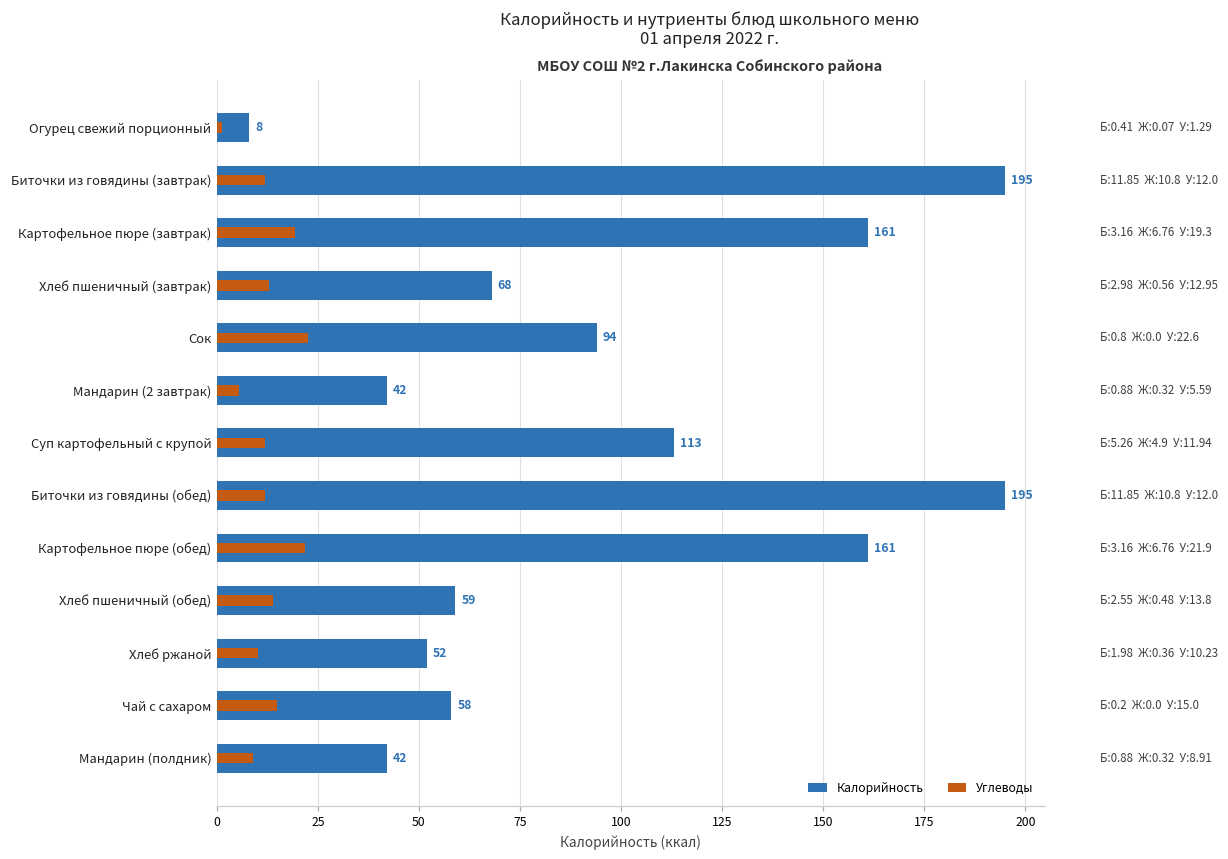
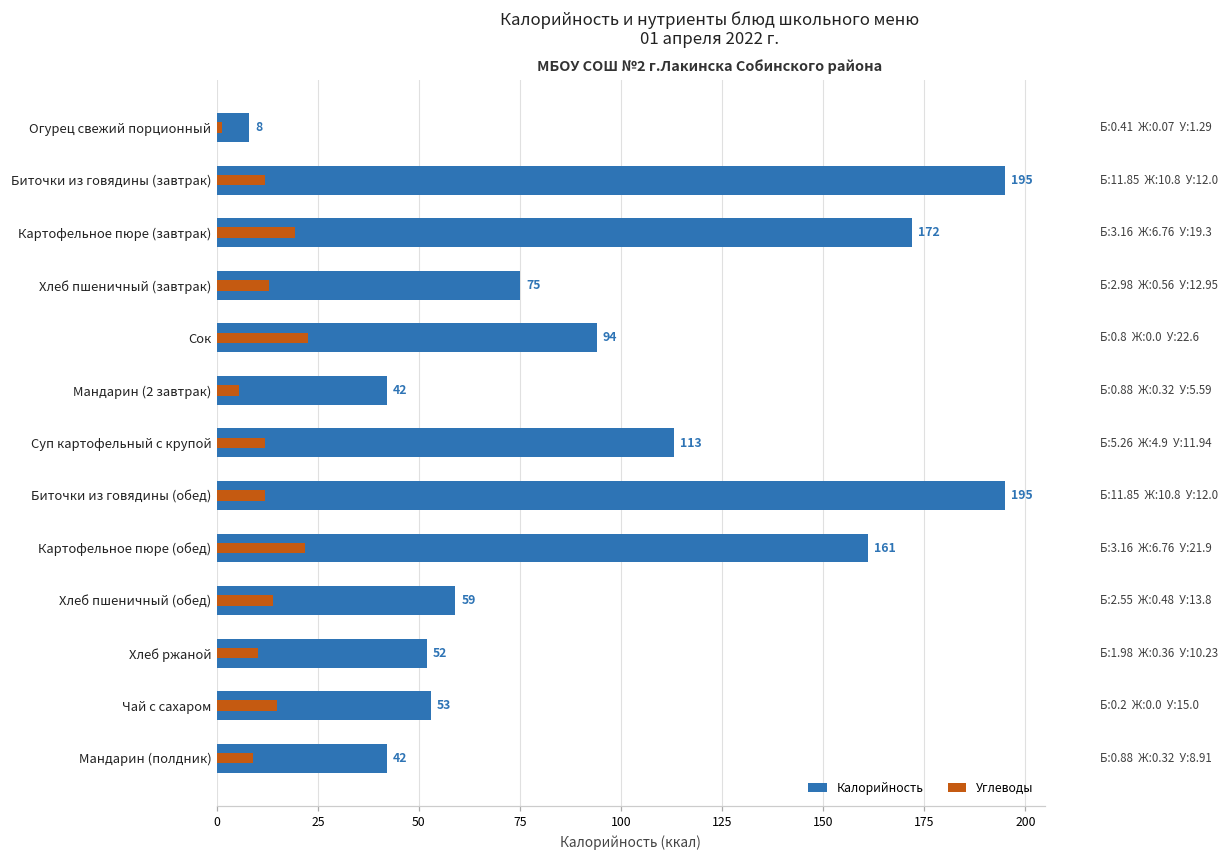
  {
    "Калорийность": {
      "Огурец свежий порционный": 8,
      "Биточки из говядины (завтрак)": 195,
-     "Картофельное пюре (завтрак)": 161,
-     "Хлеб пшеничный (завтрак)": 68,
+     "Картофельное пюре (завтрак)": 172,
+     "Хлеб пшеничный (завтрак)": 75,
      "Сок": 94,
      "Мандарин (2 завтрак)": 42,
      "Суп картофельный с крупой": 113,
      "Биточки из говядины (обед)": 195,
      "Картофельное пюре (обед)": 161,
      "Хлеб пшеничный (обед)": 59,
      "Хлеб ржаной": 52,
-     "Чай с сахаром": 58,
+     "Чай с сахаром": 53,
      "Мандарин (полдник)": 42
    }
  }
